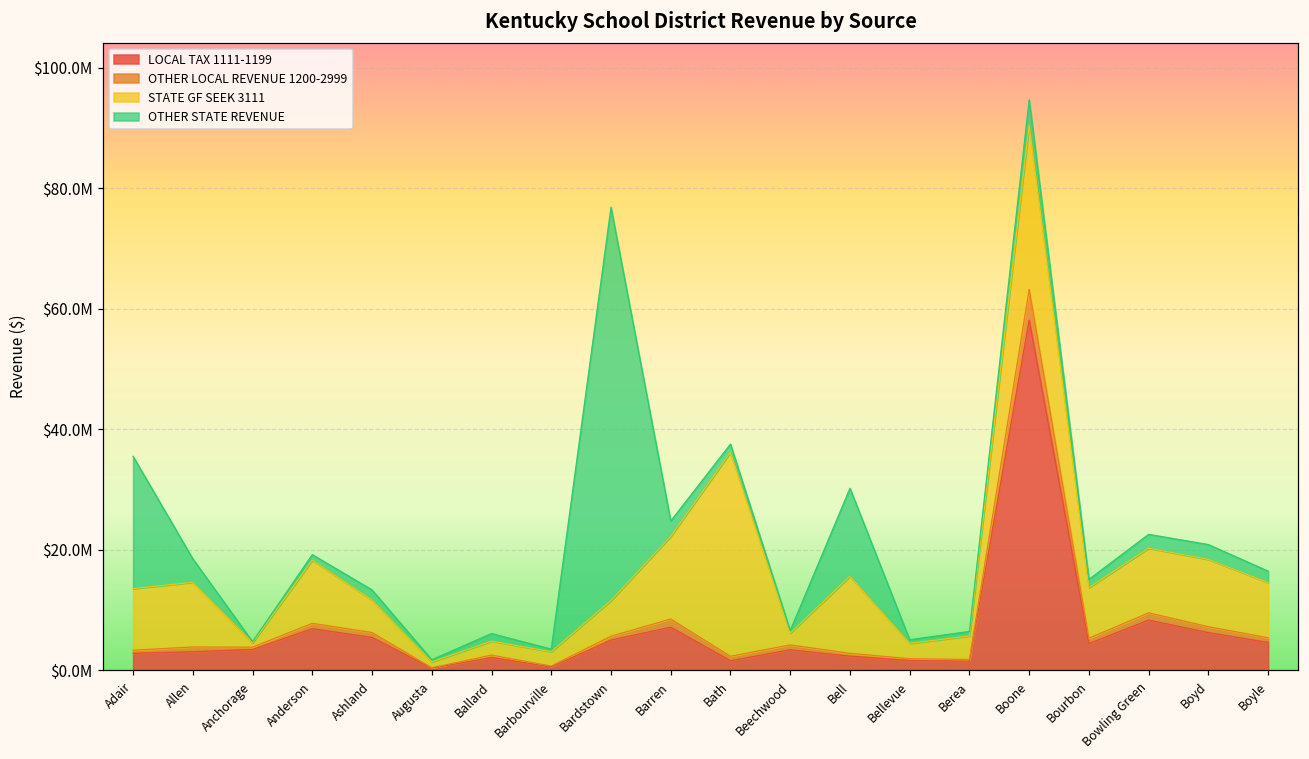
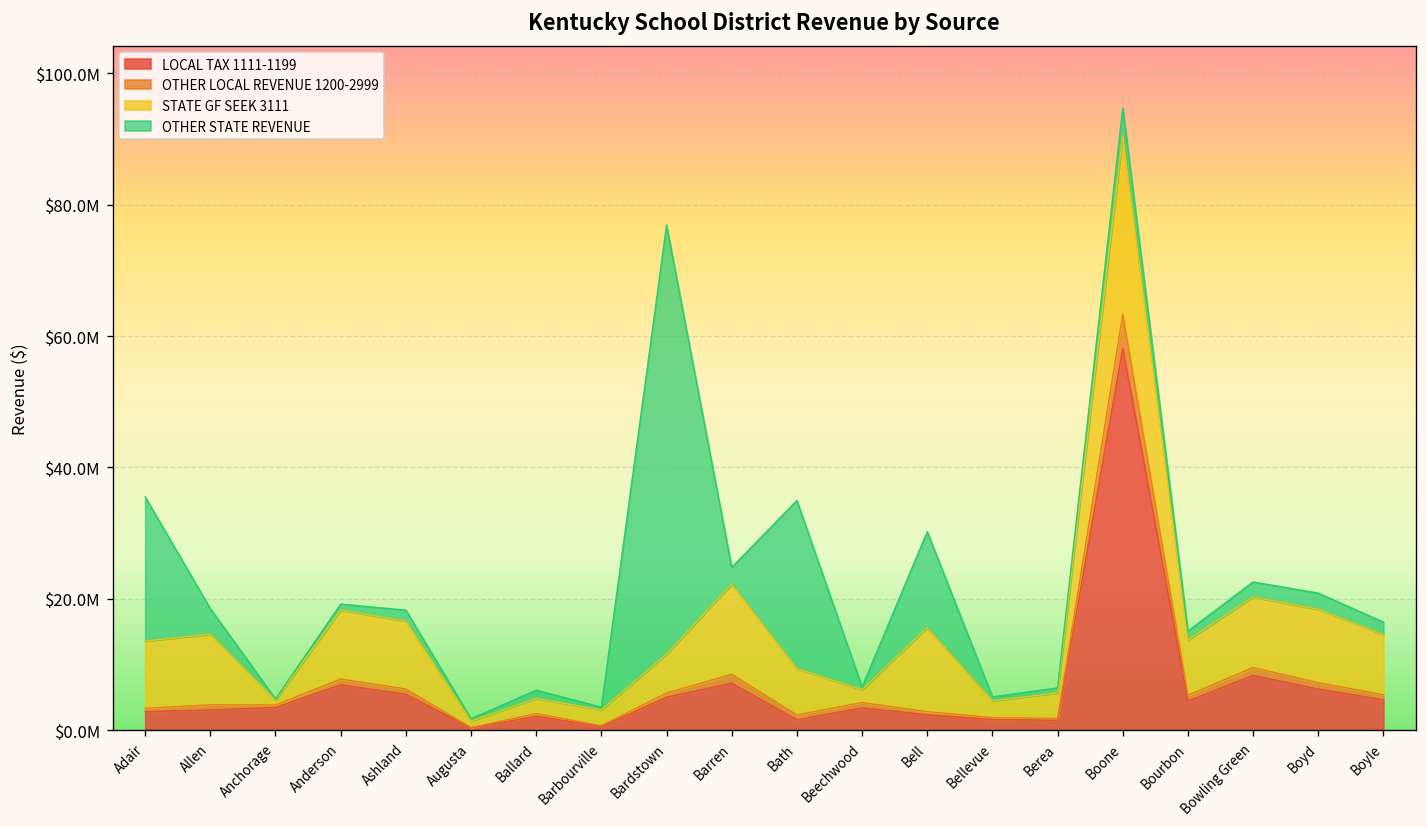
  {
    "STATE GF SEEK 3111": {
      "Adair": "$10000000",
      "Allen": "$11000000",
      "Anderson": "$10000000",
-     "Ashland": "$5000000",
+     "Ashland": "$10000000",
      "Ballard": "$2000000",
      "Bardstown": "$6000000",
      "Barren": "$14000000",
-     "Bath": "$34000000",
+     "Bath": "$7000000",
      "Bell": "$13000000",
      "Bellevue": "$3000000",
      "Berea": "$4000000",
      "Boone": "$27000000",
      "Bourbon": "$8000000",
      "Bowling Green": "$11000000",
      "Boyd": "$11000000",
      "Boyle": "$9000000"
    },
    "OTHER STATE REVENUE": {
      "Adair": "$22000000",
      "Allen": "$4000000",
      "Anderson": "$1000000",
      "Ashland": "$2000000",
      "Ballard": "$1000000",
      "Bardstown": "$65000000",
      "Barren": "$3000000",
-     "Bath": "$1000000",
+     "Bath": "$26000000",
      "Bell": "$15000000",
      "Bellevue": "$1000000",
      "Berea": "$1000000",
      "Boone": "$4000000",
      "Bourbon": "$1000000",
      "Bowling Green": "$2000000",
      "Boyd": "$2000000",
      "Boyle": "$2000000"
    }
  }
